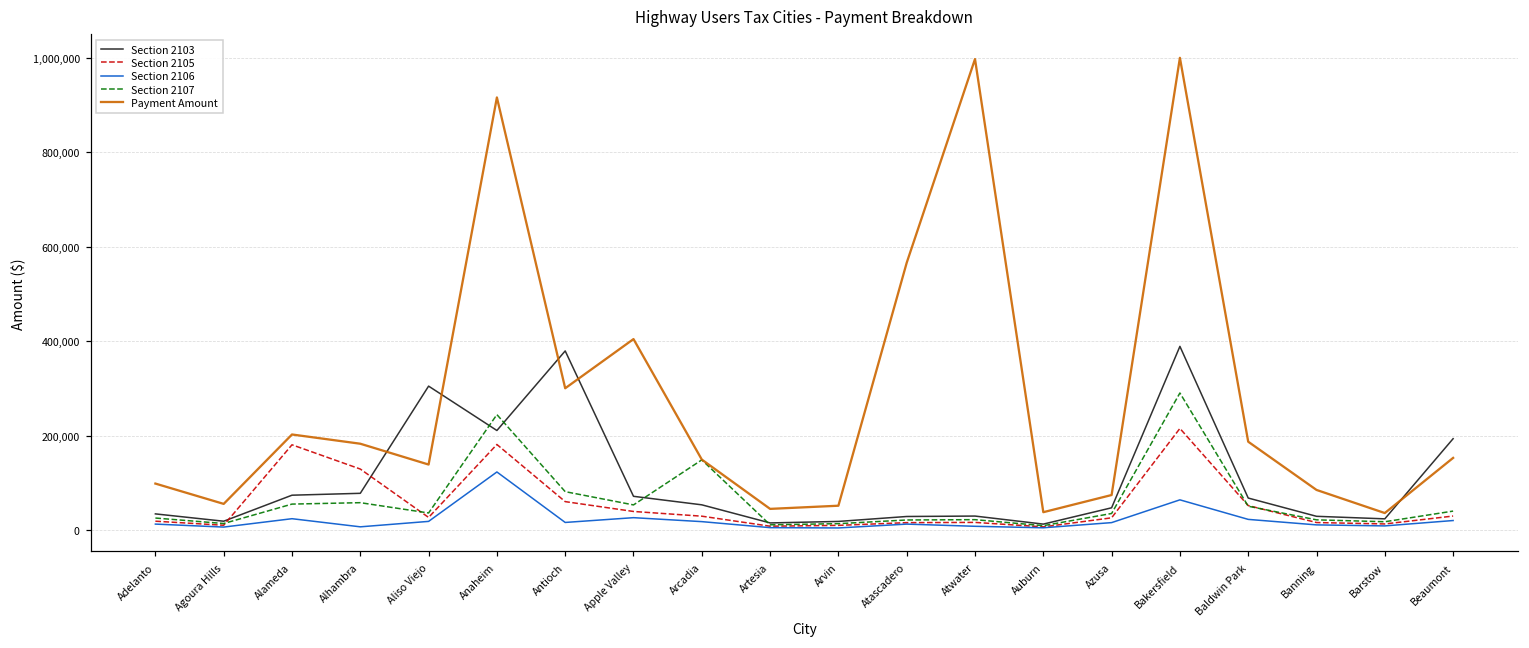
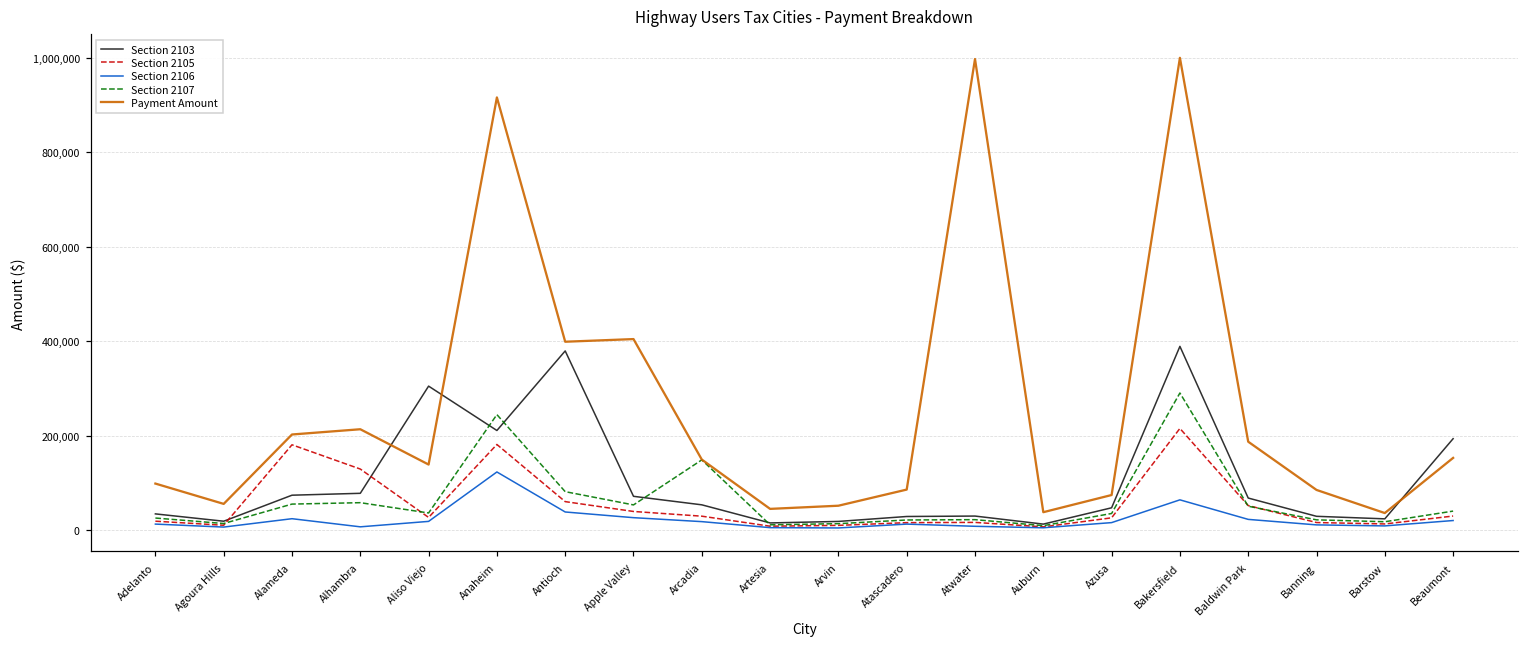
  {
    "Section 2103": {
      "Adelanto": "30,000",
      "Alameda": "70,000",
      "Alhambra": "80,000",
      "Aliso Viejo": "300,000",
      "Anaheim": "210,000",
      "Antioch": "380,000",
      "Apple Valley": "70,000",
      "Arcadia": "50,000",
      "Atascadero": "30,000",
      "Atwater": "30,000",
      "Azusa": "50,000",
      "Bakersfield": "390,000",
      "Baldwin Park": "70,000",
      "Banning": "30,000",
      "Barstow": "20,000",
      "Beaumont": "190,000"
    },
    "Section 2105": {
      "Adelanto": "20,000",
      "Alameda": "180,000",
      "Alhambra": "130,000",
      "Aliso Viejo": "30,000",
      "Anaheim": "180,000",
      "Antioch": "60,000",
      "Apple Valley": "40,000",
      "Arcadia": "30,000",
      "Azusa": "30,000",
      "Bakersfield": "220,000",
      "Beaumont": "30,000"
    },
    "Section 2106": {
      "Adelanto": "10,000",
      "Alameda": "20,000",
      "Alhambra": "10,000",
      "Aliso Viejo": "20,000",
      "Anaheim": "120,000",
-     "Antioch": "20,000",
+     "Antioch": "40,000",
      "Apple Valley": "30,000",
      "Arcadia": "20,000",
      "Atwater": "10,000",
      "Azusa": "20,000",
      "Bakersfield": "60,000",
      "Baldwin Park": "20,000",
      "Beaumont": "20,000"
    },
    "Section 2107": {
      "Adelanto": "30,000",
      "Alameda": "60,000",
      "Alhambra": "60,000",
      "Aliso Viejo": "40,000",
      "Anaheim": "240,000",
      "Antioch": "80,000",
      "Apple Valley": "50,000",
      "Azusa": "40,000",
      "Bakersfield": "290,000",
      "Beaumont": "40,000"
    },
    "Payment Amount": {
      "Adelanto": "100,000",
      "Agoura Hills": "60,000",
      "Alameda": "200,000",
-     "Alhambra": "180,000",
+     "Alhambra": "210,000",
      "Aliso Viejo": "140,000",
      "Anaheim": "920,000",
-     "Antioch": "300,000",
+     "Antioch": "400,000",
      "Apple Valley": "400,000",
      "Artesia": "50,000",
      "Arvin": "50,000",
-     "Atascadero": "570,000",
+     "Atascadero": "90,000",
      "Atwater": "1,000,000",
      "Auburn": "40,000",
      "Azusa": "70,000",
      "Bakersfield": "1,000,000",
      "Baldwin Park": "190,000",
      "Banning": "90,000",
      "Barstow": "40,000",
      "Beaumont": "150,000"
    }
  }
